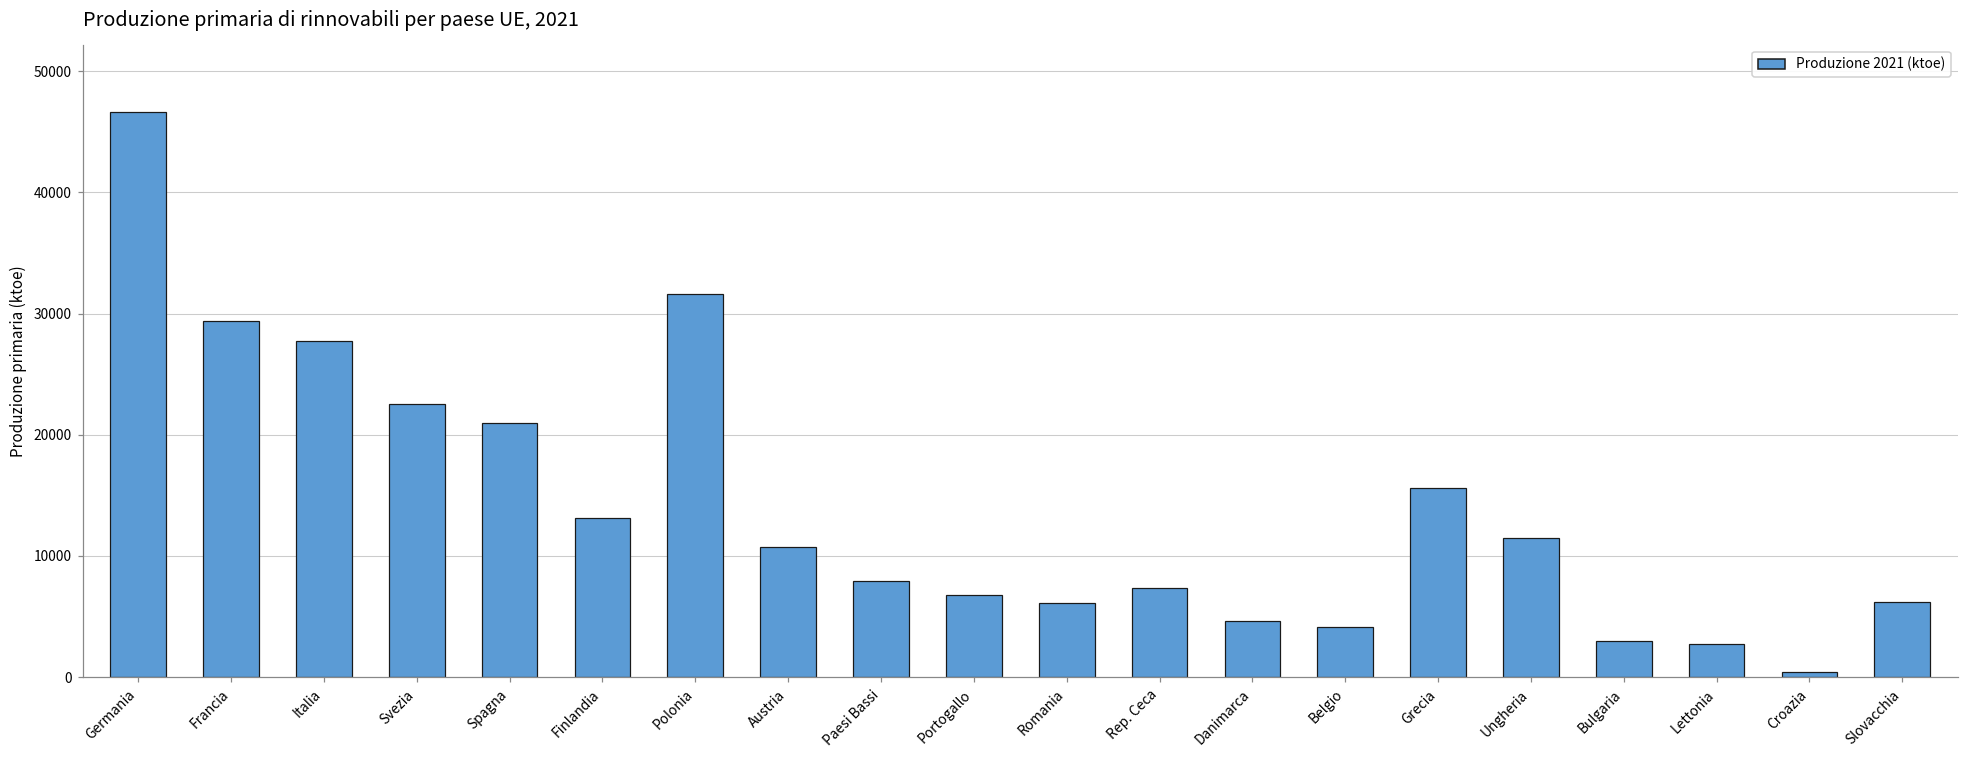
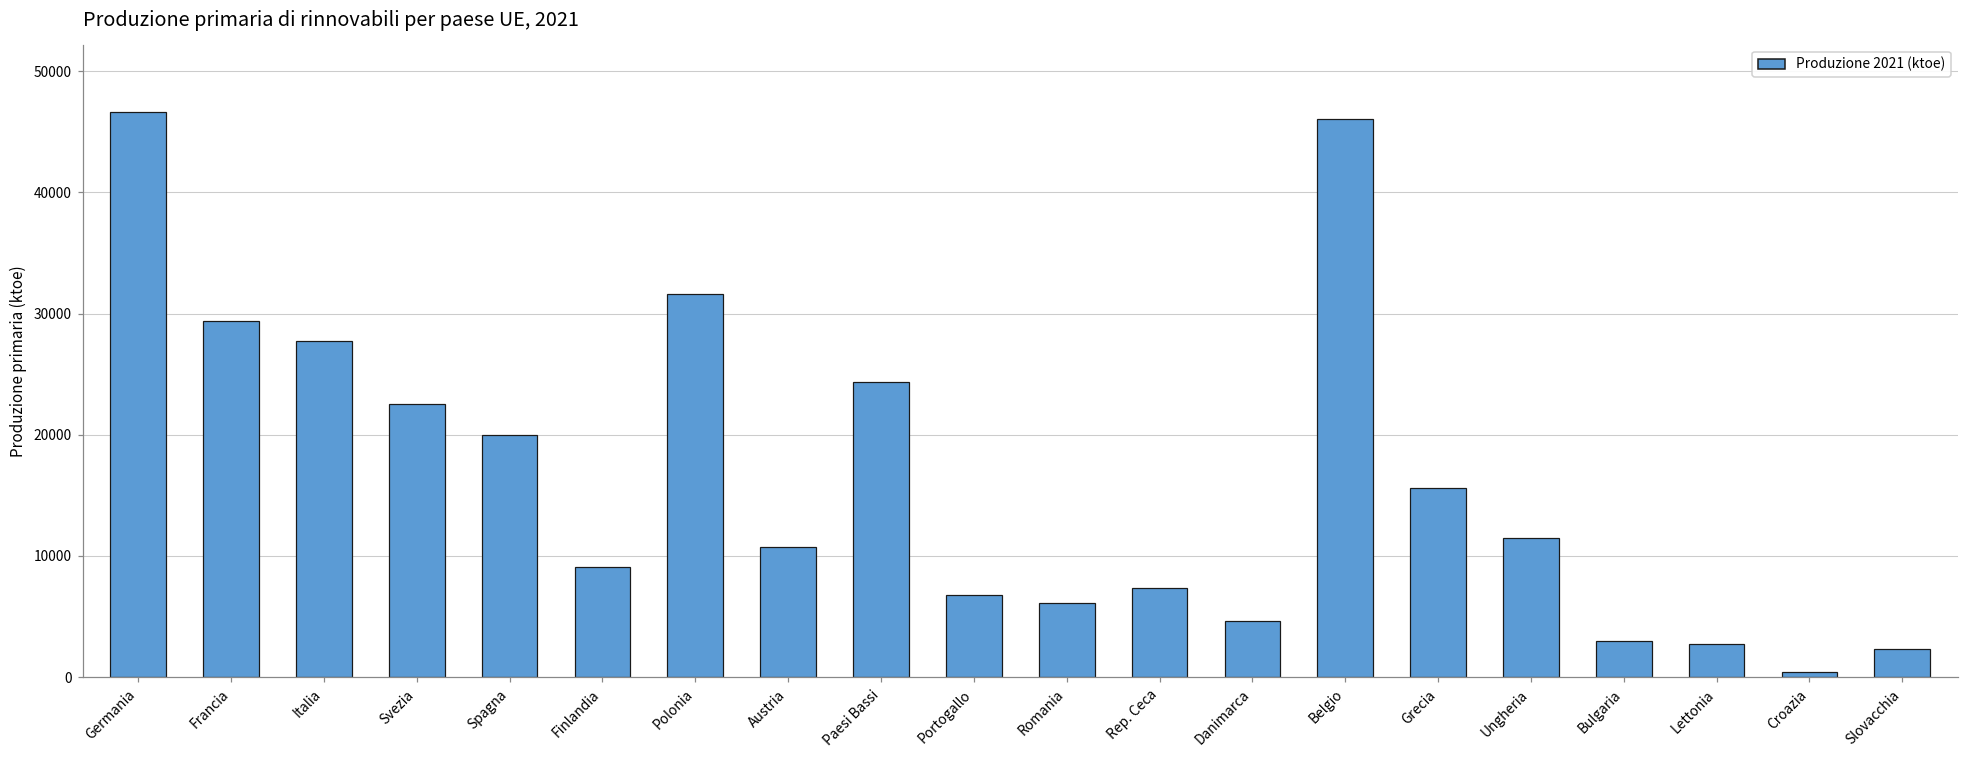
  {
    "Germania": 46600,
    "Francia": 29400,
    "Italia": 27700,
    "Svezia": 22500,
-   "Spagna": 21000,
-   "Finlandia": 13200,
+   "Spagna": 20000,
+   "Finlandia": 9100,
    "Polonia": 31600,
    "Austria": 10700,
-   "Paesi Bassi": 8000,
+   "Paesi Bassi": 24300,
    "Portogallo": 6800,
    "Romania": 6100,
    "Rep. Ceca": 7400,
    "Danimarca": 4600,
-   "Belgio": 4200,
+   "Belgio": 46100,
    "Grecia": 15600,
    "Ungheria": 11500,
    "Bulgaria": 3000,
    "Lettonia": 2700,
    "Croazia": 400,
-   "Slovacchia": 6200
+   "Slovacchia": 2400
  }
